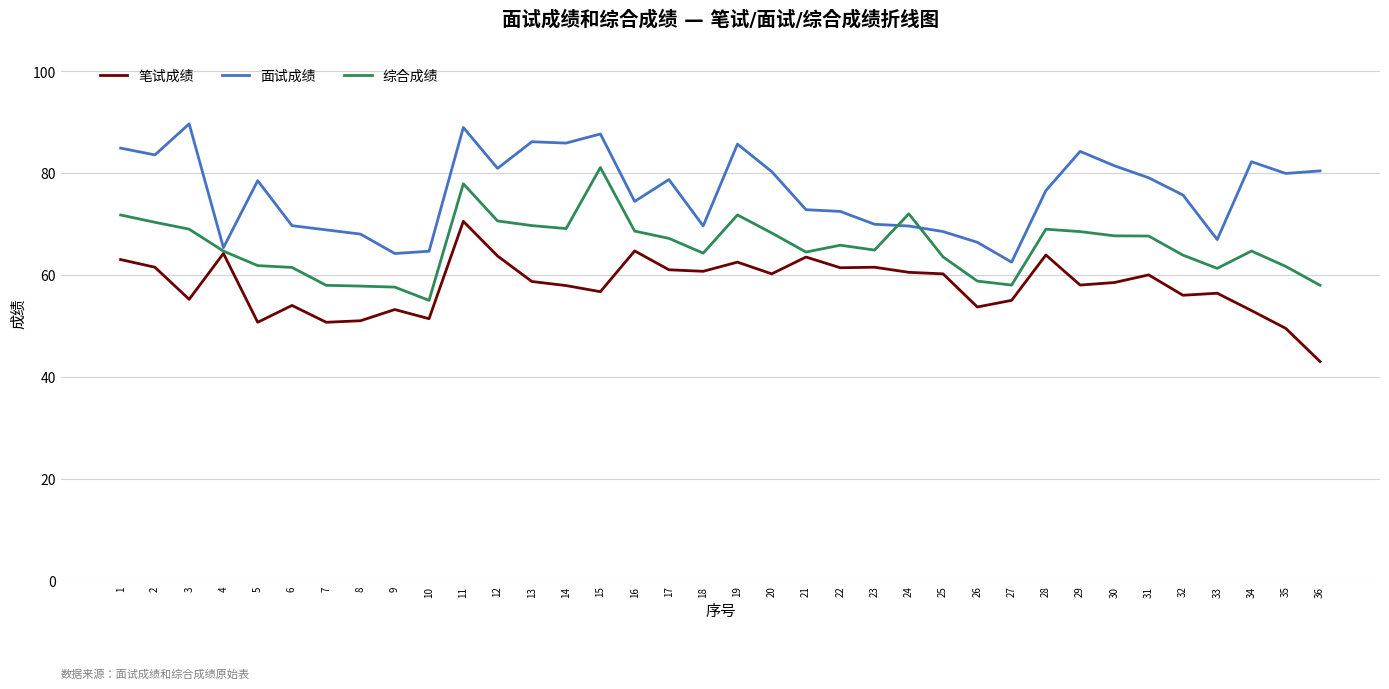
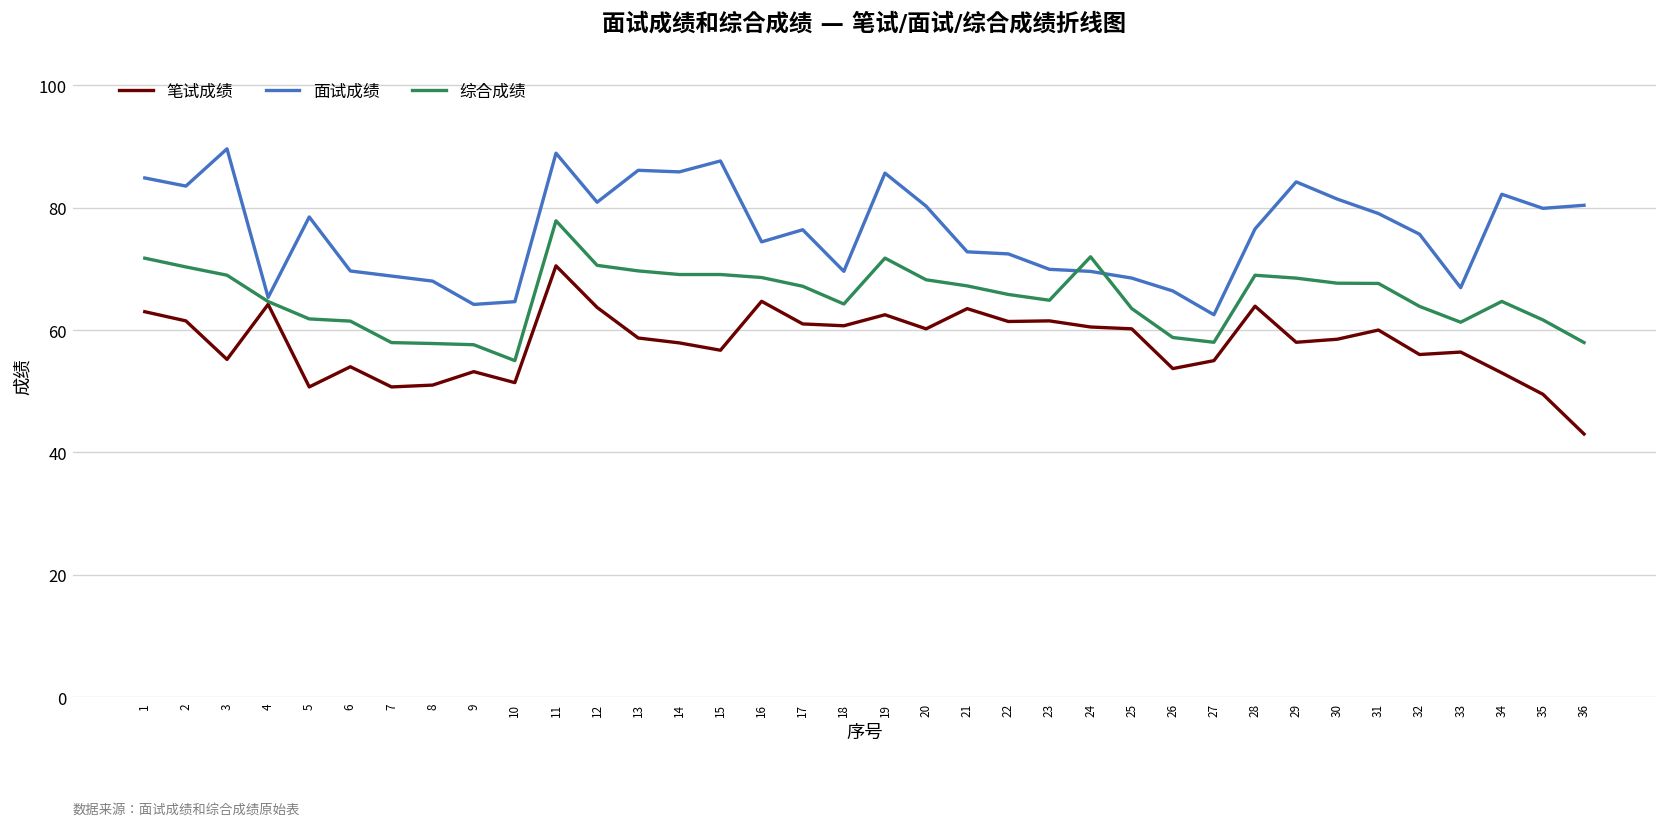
  {
    "笔试成绩": {
      "1": 63,
      "2": 62,
      "3": 55,
      "5": 51,
      "6": 54,
      "7": 51,
      "8": 51,
      "9": 53,
      "10": 51,
      "11": 71,
      "12": 64,
      "13": 59,
      "14": 58,
      "15": 57,
      "16": 65,
      "17": 61,
      "18": 61,
      "19": 63,
      "20": 60,
      "21": 64,
      "22": 61,
      "23": 62,
      "24": 61,
      "25": 60,
      "26": 54,
      "27": 55,
      "28": 64,
      "29": 58,
      "30": 59,
      "31": 60,
      "32": 56,
      "33": 56,
      "34": 53,
      "35": 50,
      "36": 43
    },
    "面试成绩": {
      "1": 85,
      "2": 84,
      "3": 90,
      "4": 65,
      "5": 78,
      "6": 70,
      "7": 69,
      "8": 68,
      "9": 64,
      "10": 65,
      "11": 89,
      "12": 81,
      "13": 86,
      "14": 86,
      "15": 88,
      "16": 74,
-     "17": 79,
+     "17": 76,
      "18": 70,
      "19": 86,
      "20": 80,
      "21": 73,
      "22": 72,
      "23": 70,
      "24": 70,
      "25": 69,
      "26": 66,
      "27": 63,
      "28": 77,
      "29": 84,
      "30": 81,
      "31": 79,
      "32": 76,
      "33": 67,
      "34": 82,
      "35": 80,
      "36": 80
    },
    "综合成绩": {
      "1": 72,
      "2": 70,
      "3": 69,
      "5": 62,
      "6": 61,
      "7": 58,
      "8": 58,
      "9": 58,
      "10": 55,
      "11": 78,
      "12": 71,
      "13": 70,
      "14": 69,
-     "15": 81,
+     "15": 69,
      "16": 69,
      "17": 67,
      "18": 64,
      "19": 72,
      "20": 68,
-     "21": 64,
+     "21": 67,
      "22": 66,
      "23": 65,
      "24": 72,
      "25": 64,
      "26": 59,
      "27": 58,
      "28": 69,
      "29": 68,
      "30": 68,
      "31": 68,
      "32": 64,
      "33": 61,
      "34": 65,
      "35": 62,
      "36": 58
    }
  }
